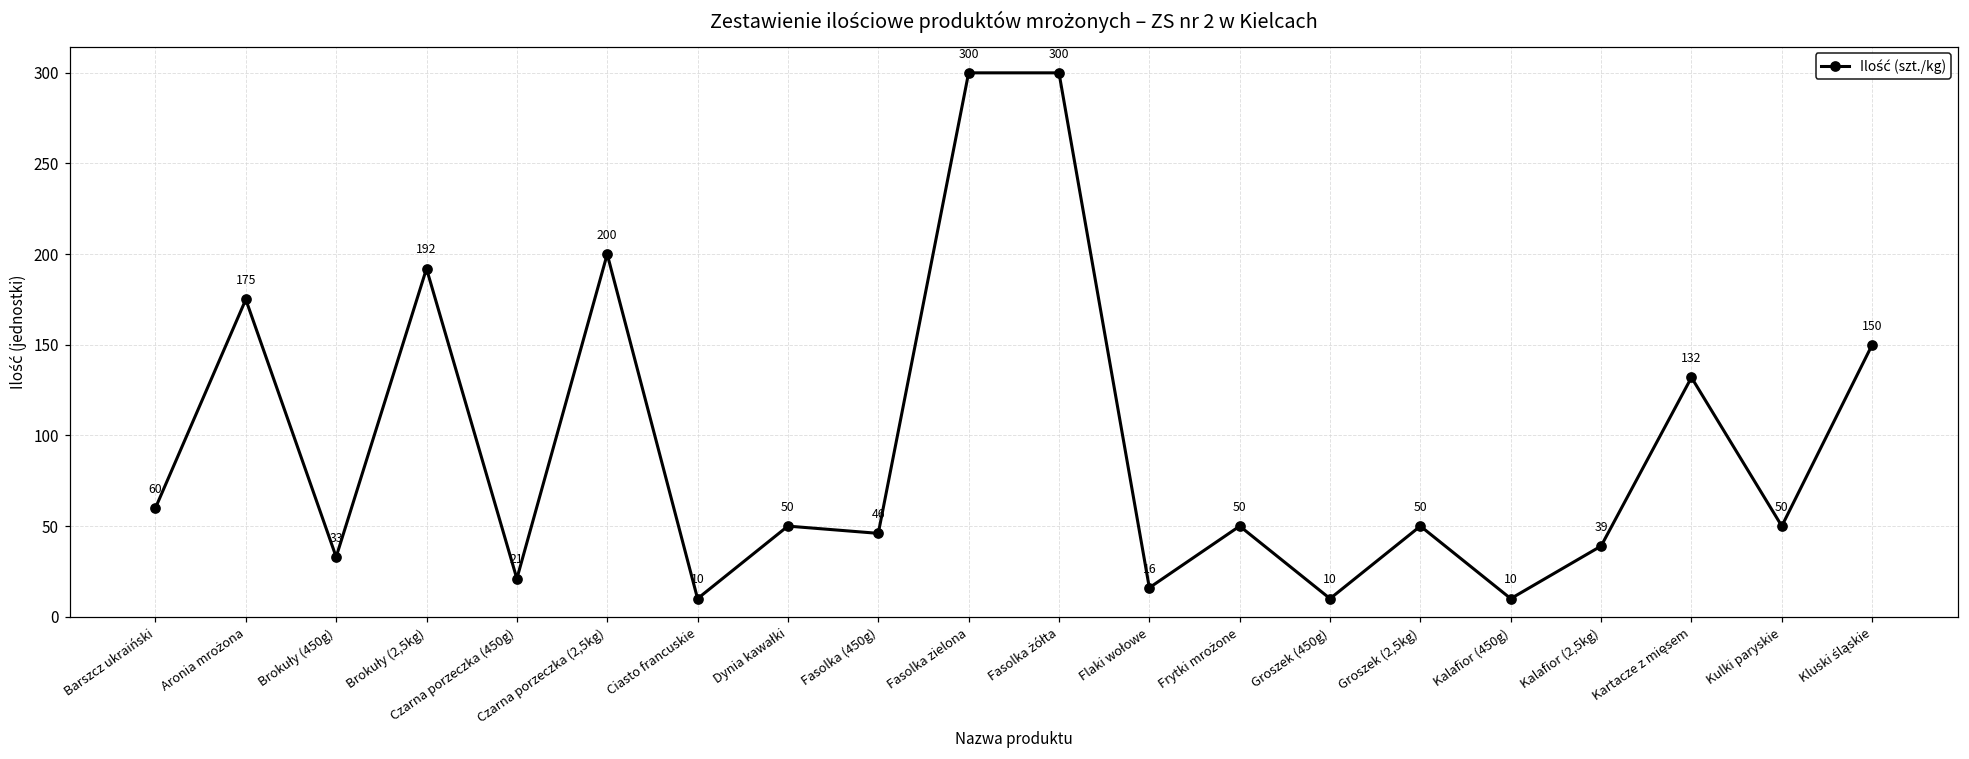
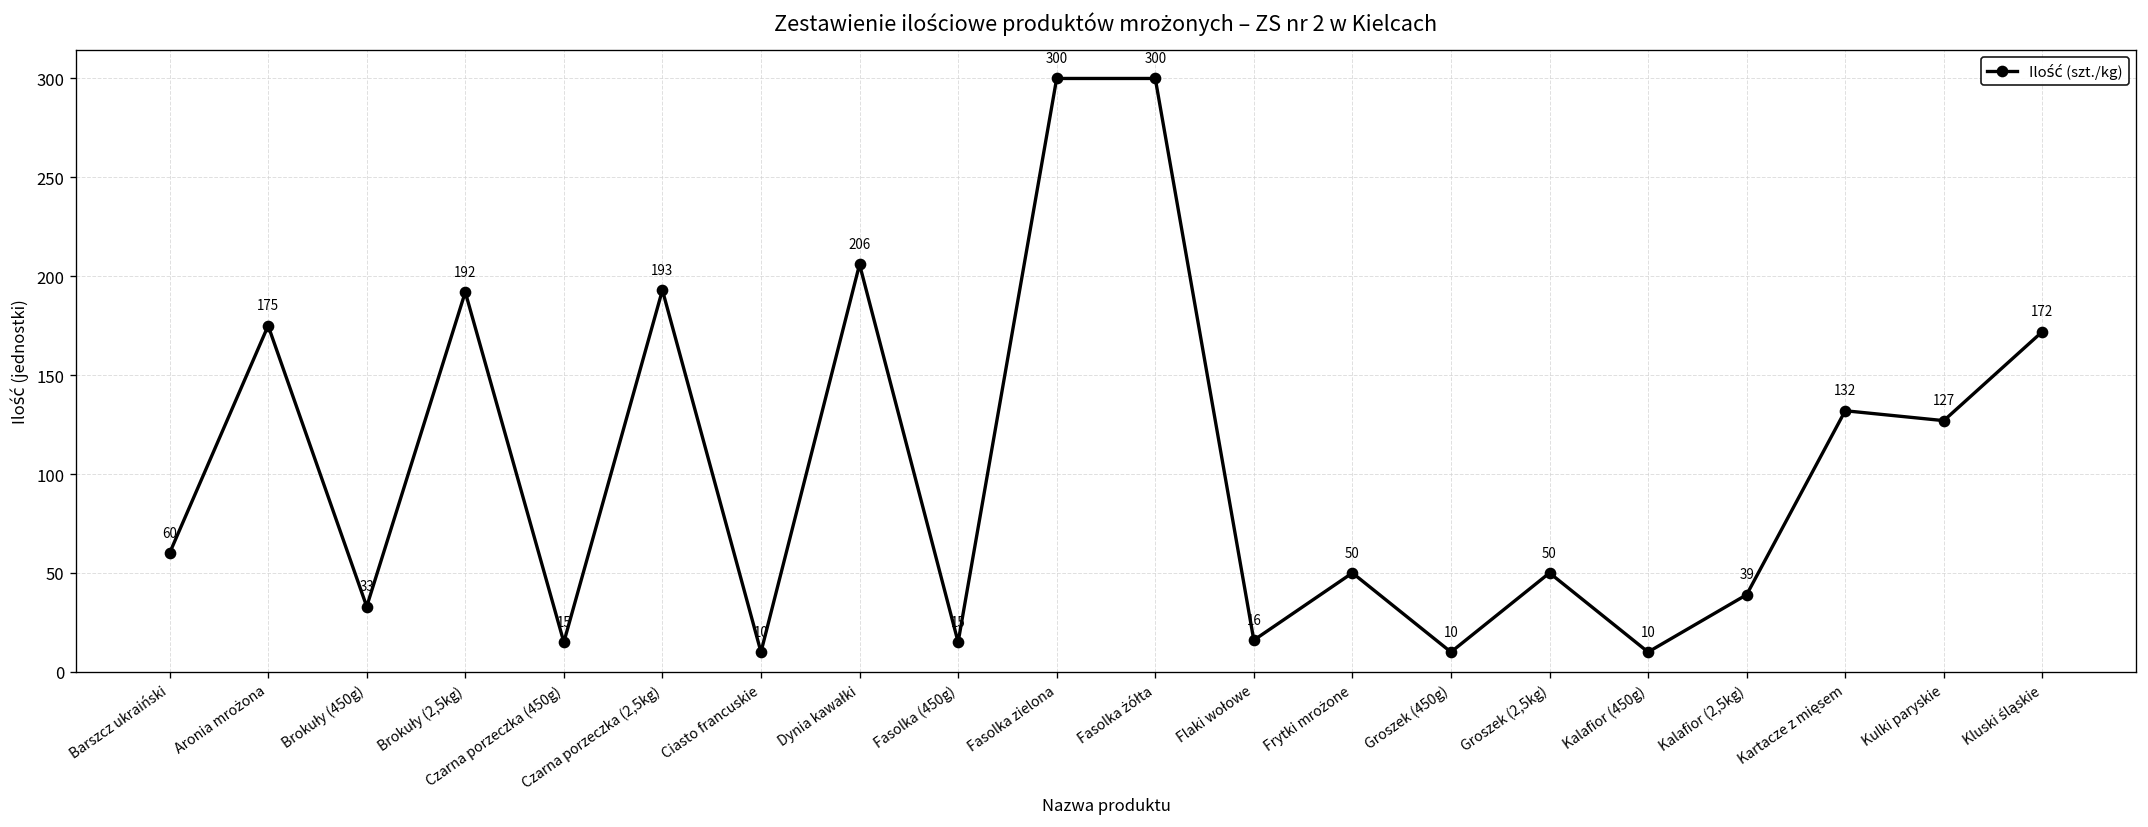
  {
    "Barszcz ukraiński": 60,
    "Aronia mrożona": 175,
    "Brokuły (450g)": 33,
    "Brokuły (2,5kg)": 192,
-   "Czarna porzeczka (450g)": 21,
-   "Czarna porzeczka (2,5kg)": 200,
+   "Czarna porzeczka (450g)": 15,
+   "Czarna porzeczka (2,5kg)": 193,
    "Ciasto francuskie": 10,
-   "Dynia kawałki": 50,
-   "Fasolka (450g)": 46,
+   "Dynia kawałki": 206,
+   "Fasolka (450g)": 15,
    "Fasolka zielona": 300,
    "Fasolka żółta": 300,
    "Flaki wołowe": 16,
    "Frytki mrożone": 50,
    "Groszek (450g)": 10,
    "Groszek (2,5kg)": 50,
    "Kalafior (450g)": 10,
    "Kalafior (2,5kg)": 39,
    "Kartacze z mięsem": 132,
-   "Kulki paryskie": 50,
-   "Kluski śląskie": 150
+   "Kulki paryskie": 127,
+   "Kluski śląskie": 172
  }
